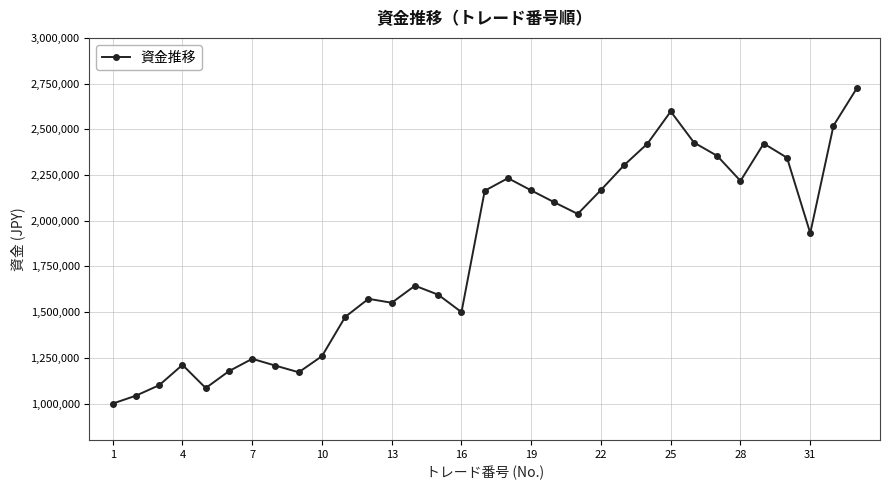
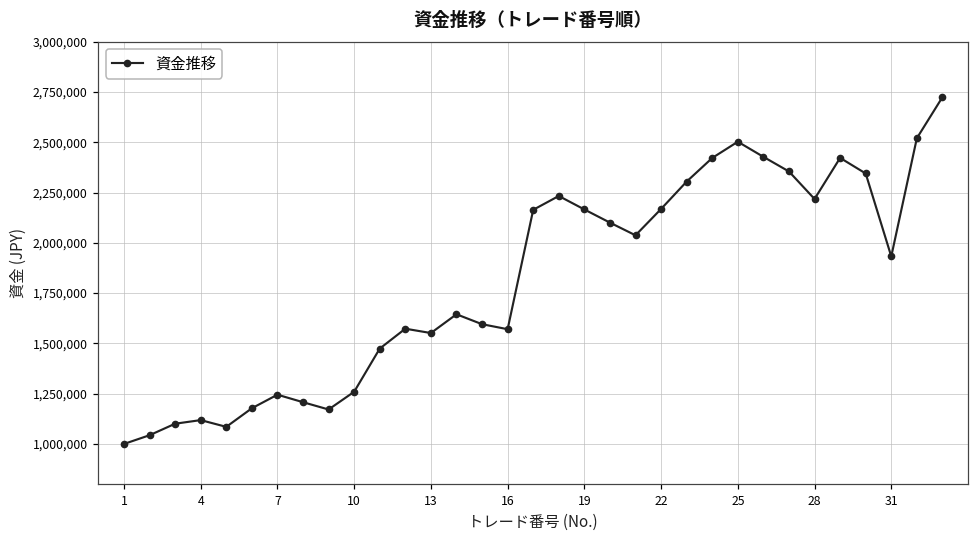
  {
    "1": "1,000,000",
-   "4": "1,210,000",
+   "4": "1,120,000",
    "7": "1,240,000",
    "10": "1,260,000",
    "13": "1,550,000",
-   "16": "1,500,000",
+   "16": "1,570,000",
    "19": "2,170,000",
    "22": "2,170,000",
-   "25": "2,600,000",
+   "25": "2,500,000",
    "28": "2,220,000",
    "31": "1,930,000"
  }
